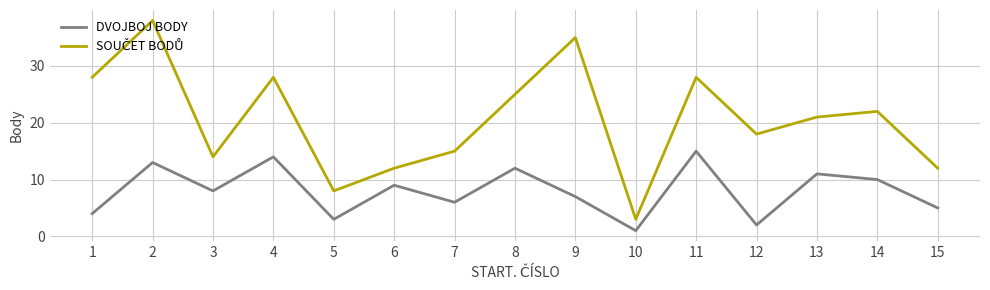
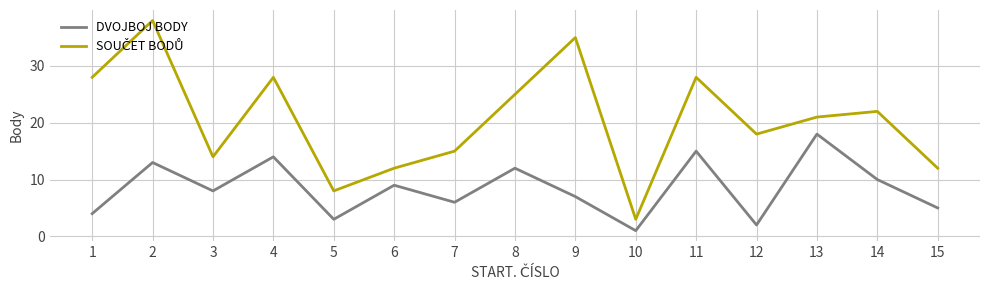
  {
    "DVOJBOJ BODY": {
      "1": 4,
      "2": 13,
      "3": 8,
      "4": 14,
      "5": 3,
      "6": 9,
      "7": 6,
      "8": 12,
      "9": 7,
      "10": 1,
      "11": 15,
      "12": 2,
-     "13": 11,
+     "13": 18,
      "14": 10,
      "15": 5
    },
    "SOUČET BODŮ": {
      "1": 28,
      "2": 38,
      "3": 14,
      "4": 28,
      "5": 8,
      "6": 12,
      "7": 15,
      "8": 25,
      "9": 35,
      "10": 3,
      "11": 28,
      "12": 18,
      "13": 21,
      "14": 22,
      "15": 12
    }
  }
